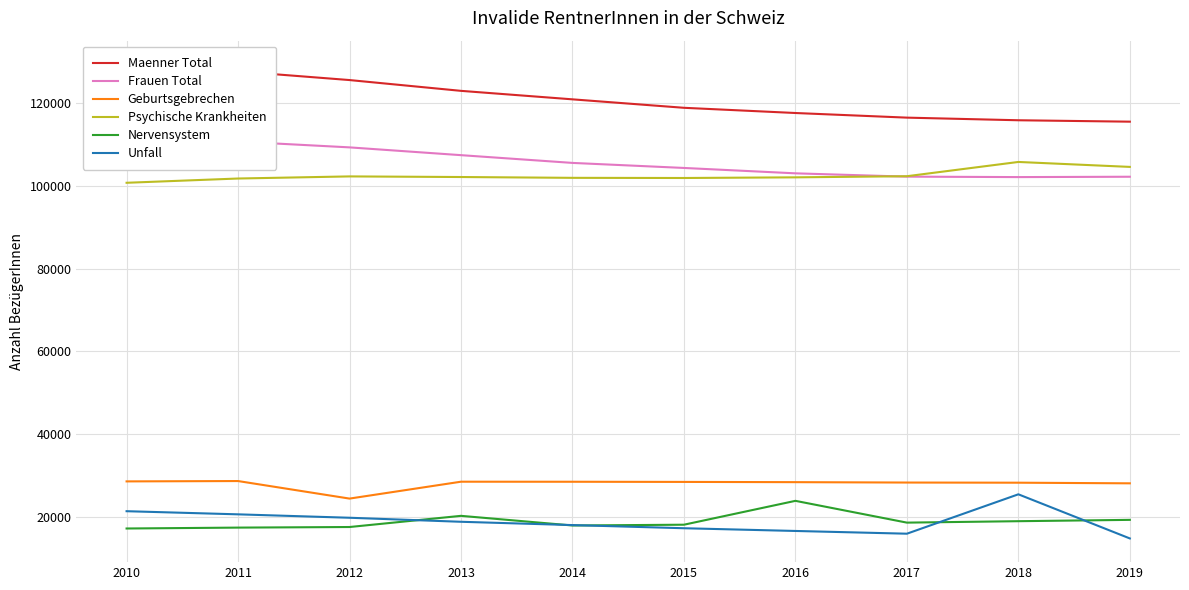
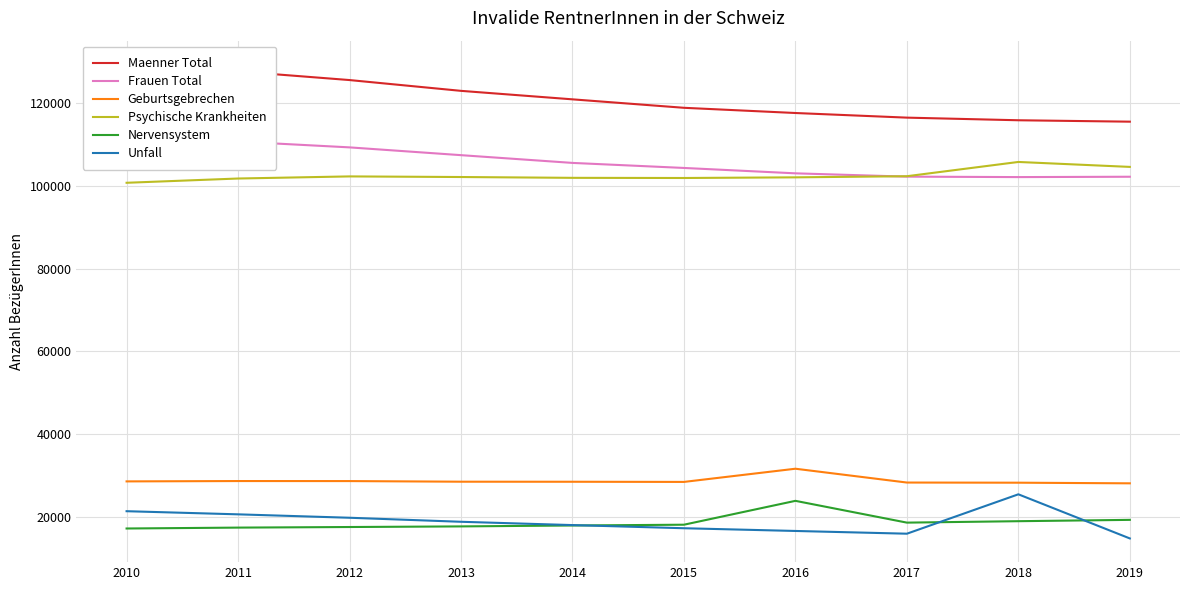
  {
    "Maenner Total": {
      "2012": 126000,
      "2013": 123000,
      "2014": 121000,
      "2015": 119000,
      "2016": 118000,
      "2017": 116000,
      "2018": 116000,
      "2019": 115000
    },
    "Frauen Total": {
      "2012": 109000,
      "2013": 107000,
      "2014": 106000,
      "2015": 104000,
      "2016": 103000,
      "2018": 102000,
      "2019": 102000
    },
    "Geburtsgebrechen": {
      "2010": 29000,
      "2011": 29000,
-     "2012": 24000,
+     "2012": 29000,
      "2013": 29000,
      "2014": 29000,
      "2015": 29000,
-     "2016": 28000,
+     "2016": 32000,
      "2017": 28000,
      "2018": 28000,
      "2019": 28000
    },
    "Psychische Krankheiten": {
      "2010": 101000,
      "2011": 102000,
      "2012": 102000,
      "2013": 102000,
      "2014": 102000,
      "2015": 102000,
      "2016": 102000,
      "2018": 106000,
      "2019": 105000
    },
    "Nervensystem": {
      "2010": 17000,
      "2011": 17000,
      "2012": 18000,
-     "2013": 20000,
+     "2013": 18000,
      "2015": 18000,
      "2016": 24000,
      "2017": 19000,
      "2018": 19000,
      "2019": 19000
    },
    "Unfall": {
      "2010": 21000,
      "2011": 21000,
      "2012": 20000,
      "2013": 19000,
      "2015": 17000,
      "2016": 17000,
      "2017": 16000,
      "2018": 26000,
      "2019": 15000
    }
  }
